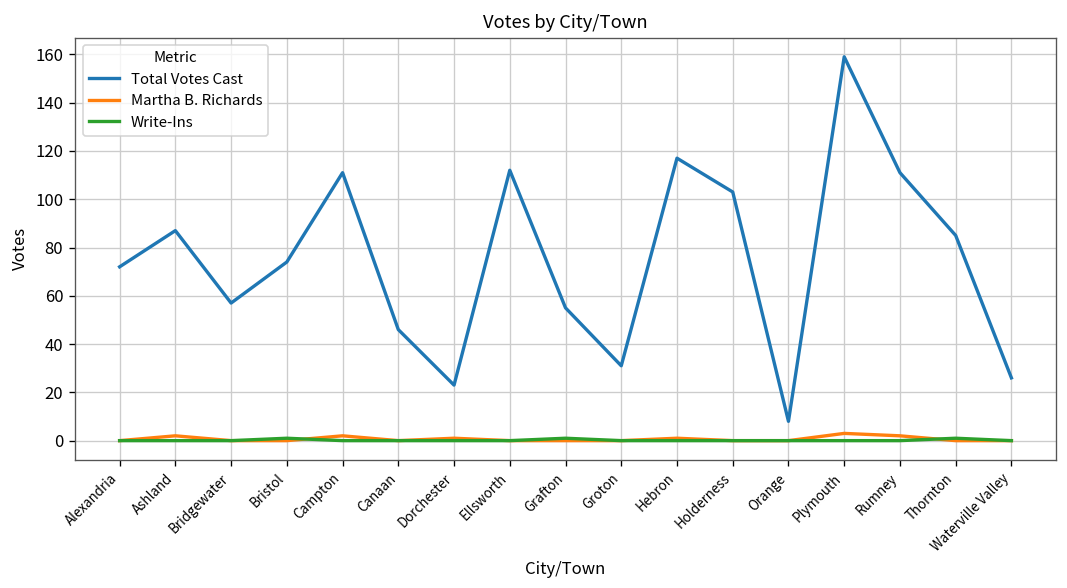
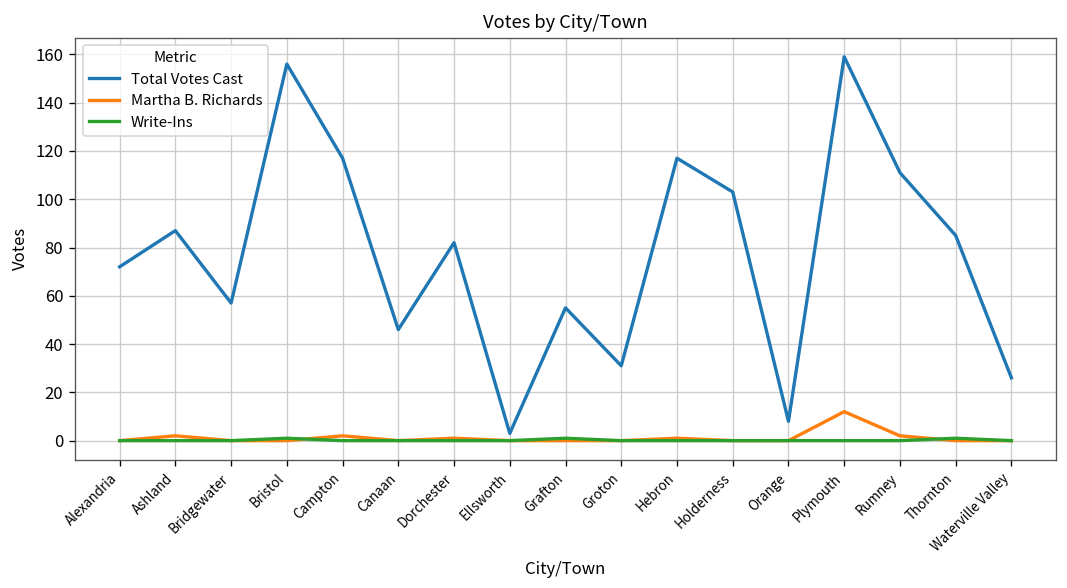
  {
    "Total Votes Cast": {
      "Alexandria": 72,
      "Ashland": 87,
      "Bridgewater": 57,
-     "Bristol": 74,
-     "Campton": 111,
+     "Bristol": 156,
+     "Campton": 117,
      "Canaan": 46,
-     "Dorchester": 23,
-     "Ellsworth": 112,
+     "Dorchester": 82,
+     "Ellsworth": 3,
      "Grafton": 55,
      "Groton": 31,
      "Hebron": 117,
      "Holderness": 103,
      "Orange": 8,
      "Plymouth": 159,
      "Rumney": 111,
      "Thornton": 85,
      "Waterville Valley": 26
    },
    "Martha B. Richards": {
      "Ashland": 2,
      "Campton": 2,
-     "Plymouth": 3,
+     "Plymouth": 12,
      "Rumney": 2
    },
    "Write-Ins": {
      "Ashland": 0,
      "Campton": 0,
      "Plymouth": 0,
      "Rumney": 0
    }
  }
